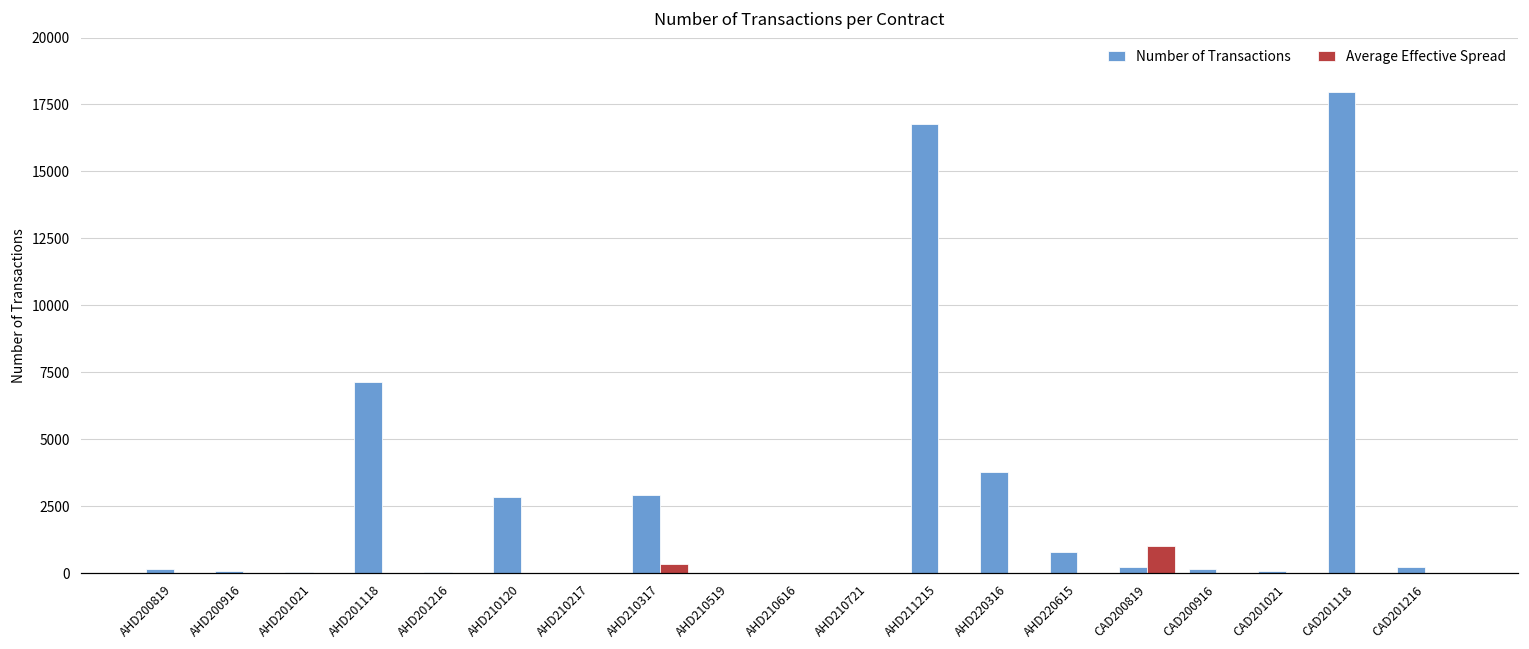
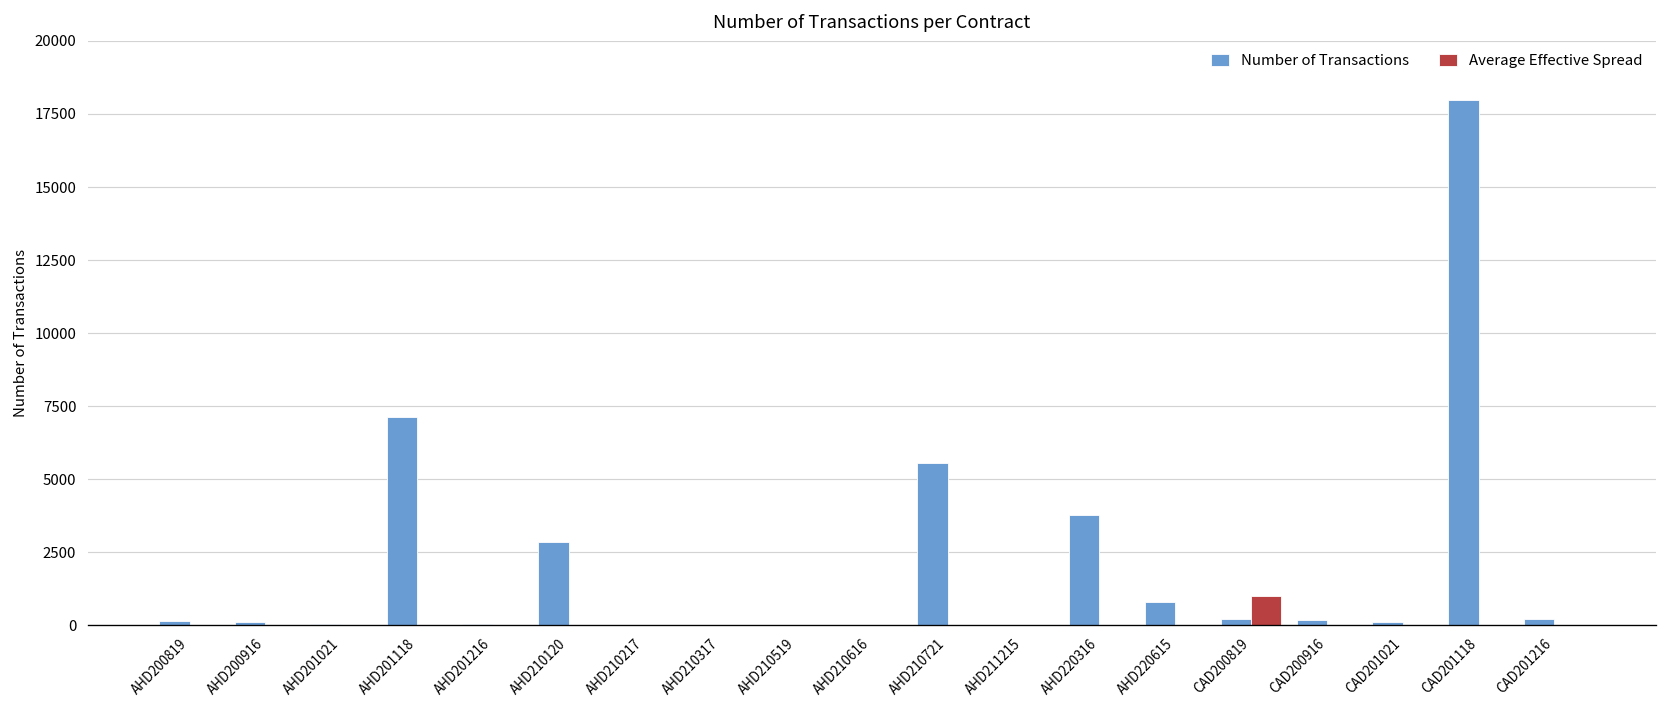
  {
    "Number of Transactions": {
      "AHD200819": 200,
      "AHD201118": 7100,
      "AHD210120": 2800,
-     "AHD210317": 2900,
-     "AHD210721": 0,
-     "AHD211215": 16800,
+     "AHD210317": 0,
+     "AHD210721": 5600,
+     "AHD211215": 0,
      "AHD220316": 3800,
      "AHD220615": 800,
      "CAD200819": 200,
      "CAD200916": 200,
      "CAD201118": 18000,
      "CAD201216": 200
    },
    "Average Effective Spread": {
      "AHD200819": 0,
      "AHD210217": 0,
-     "AHD210317": 300,
+     "AHD210317": 0,
      "AHD210519": 0,
      "AHD210616": 0,
      "AHD210721": 0,
      "AHD211215": 0,
      "AHD220316": 0,
      "AHD220615": 0,
      "CAD200819": 1000
    }
  }
